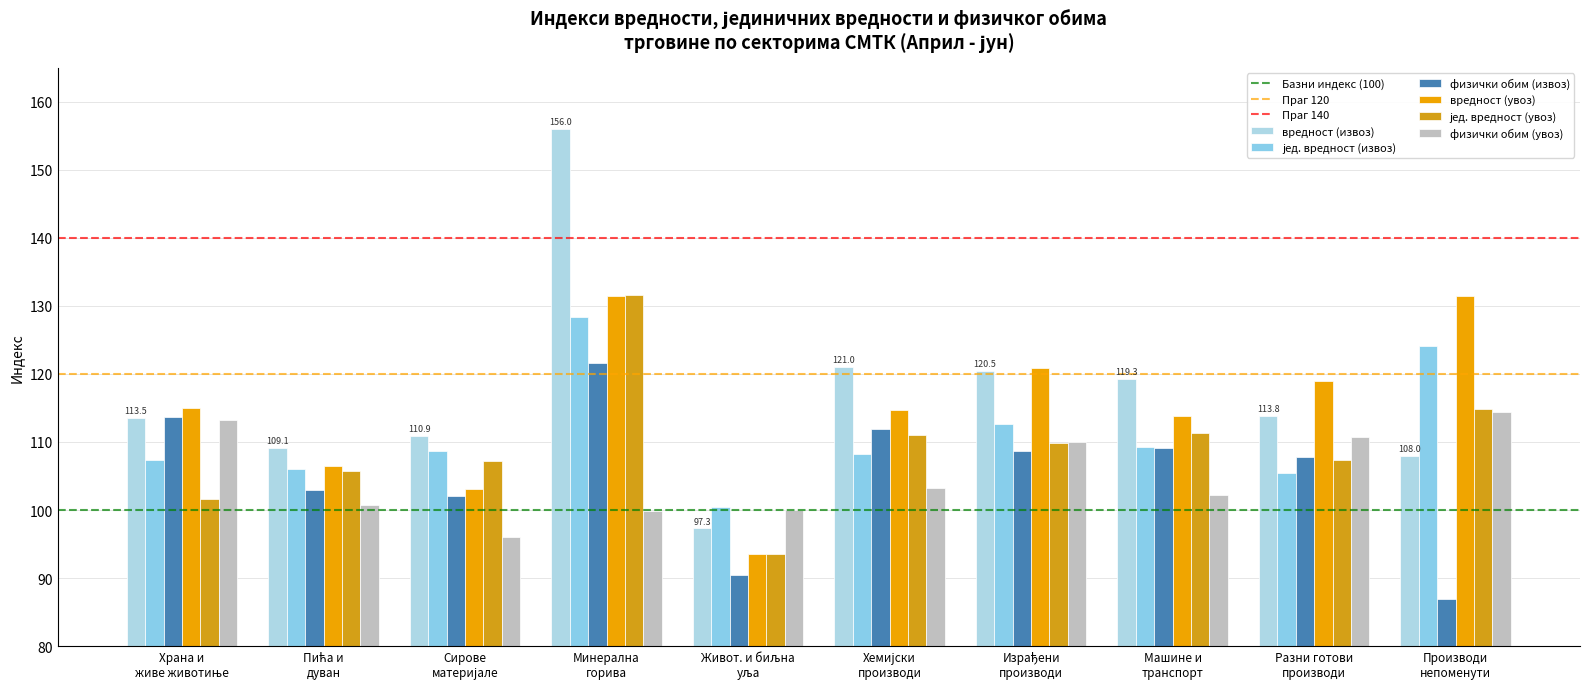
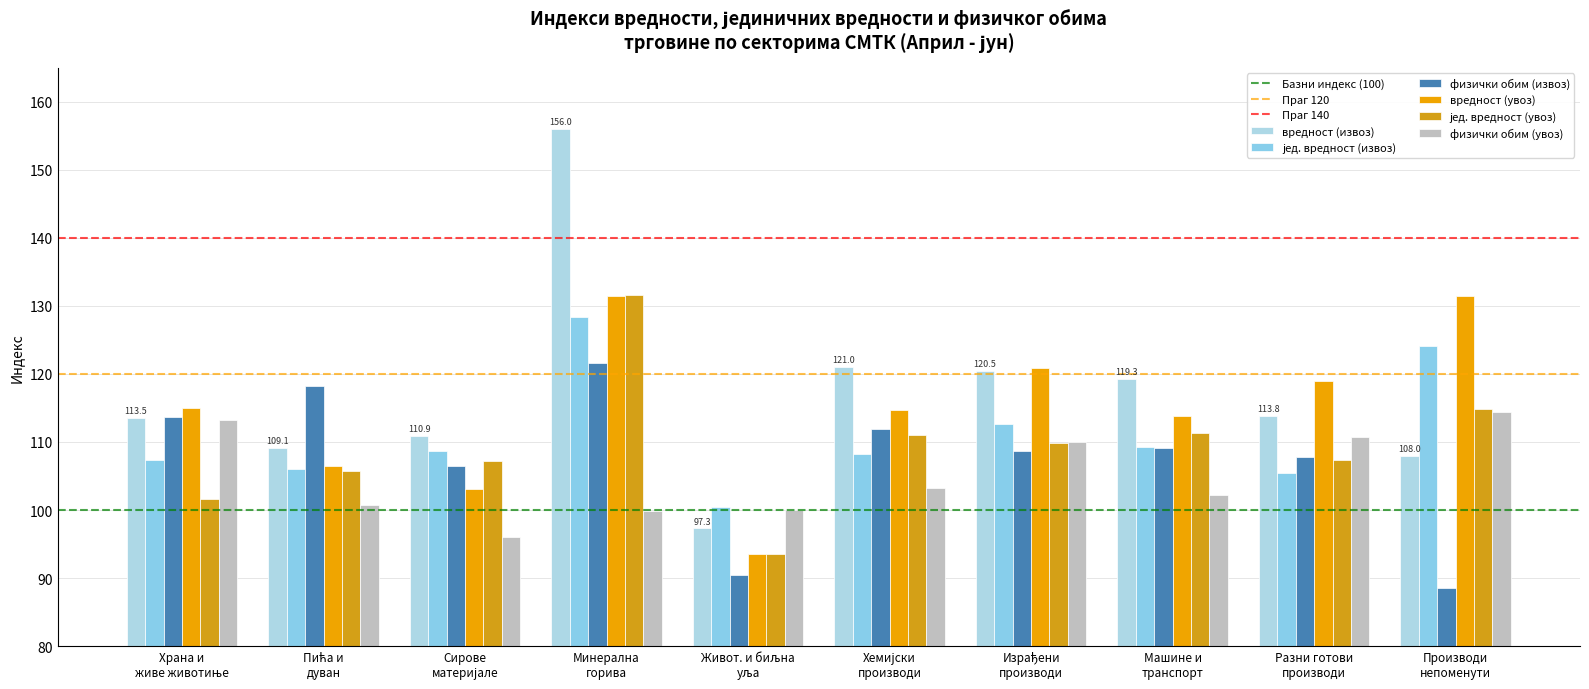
  {
    "физички обим (извоз)": {
      "Храна и живе животиње": 114,
-     "Пића и дуван": 103,
-     "Сирове материјале": 102,
+     "Пића и дуван": 118,
+     "Сирове материјале": 106,
      "Минерална горива": 122,
      "Живот. и биљна уља": 91,
      "Хемијски производи": 112,
      "Израђени производи": 109,
      "Машине и транспорт": 109,
      "Разни готови производи": 108,
-     "Производи непоменути": 87
+     "Производи непоменути": 89
    }
  }
